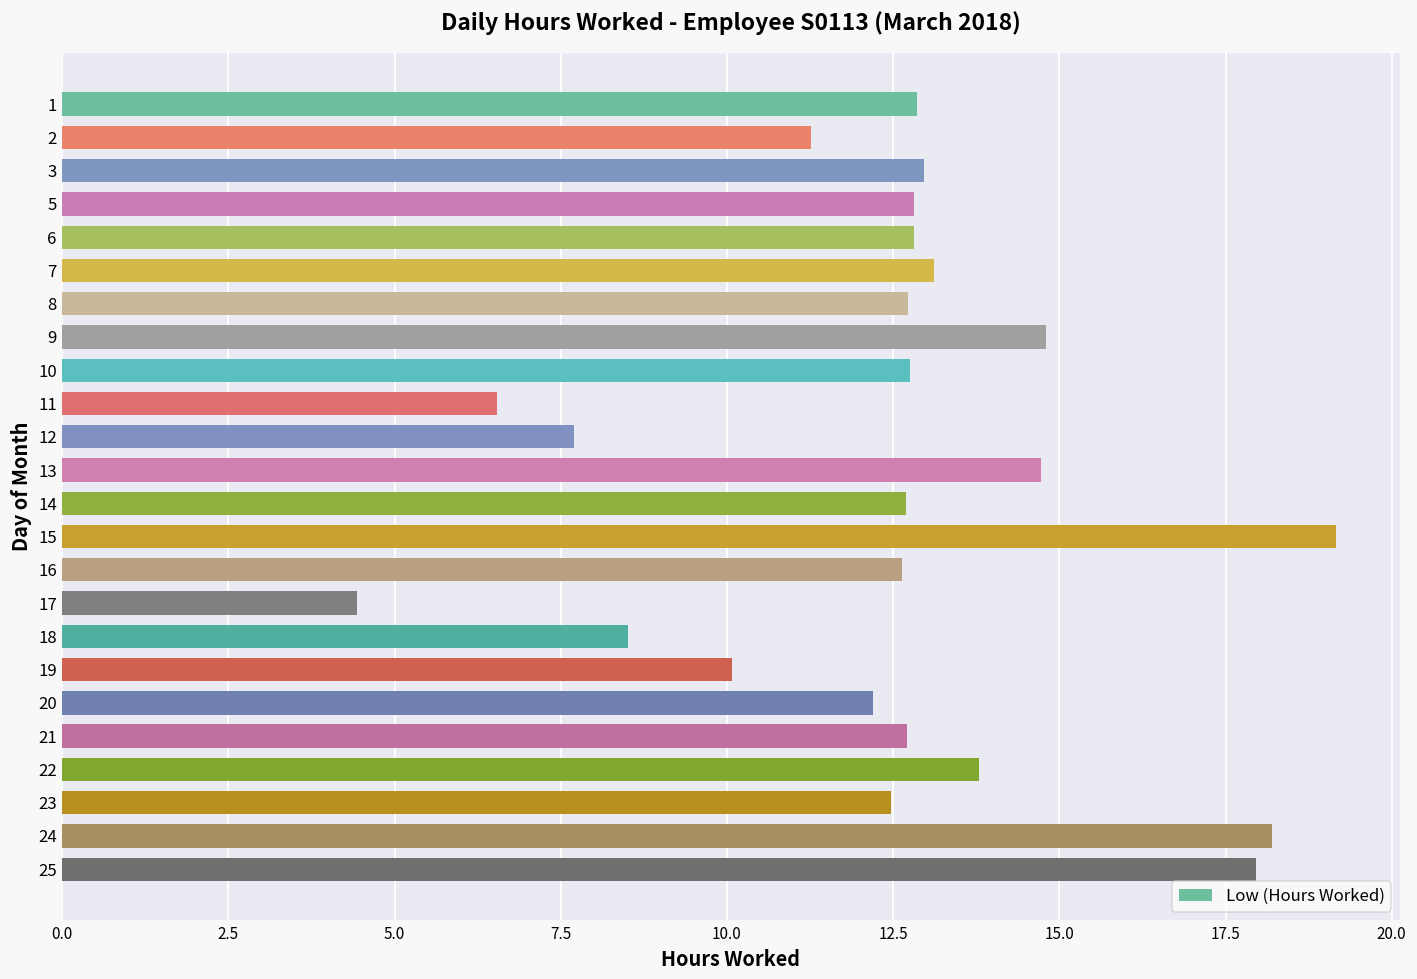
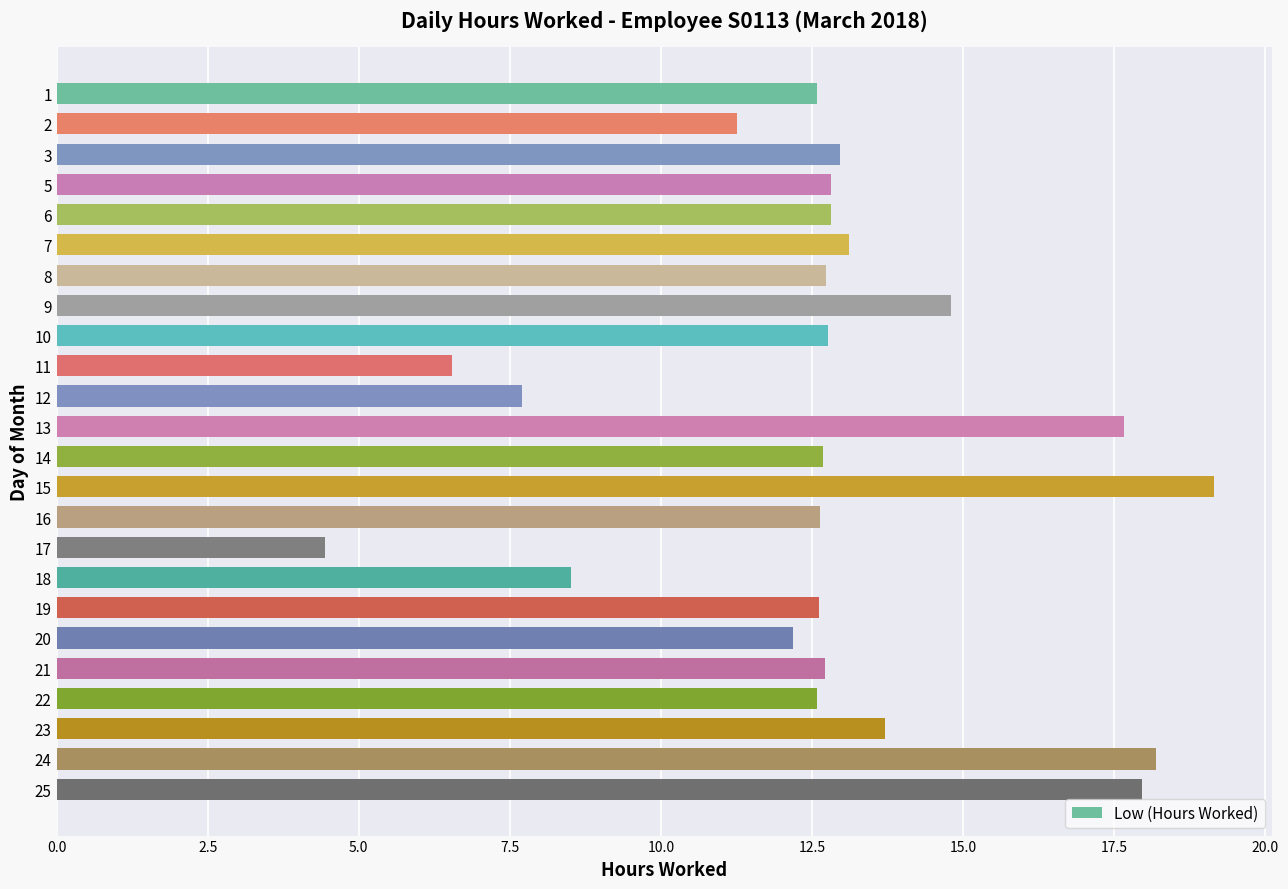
  {
-   "1": 12.9,
+   "1": 12.6,
    "2": 11.3,
    "3": 13.0,
    "5": 12.8,
    "6": 12.8,
    "7": 13.1,
    "8": 12.7,
    "9": 14.8,
    "10": 12.8,
    "11": 6.5,
    "12": 7.7,
-   "13": 14.7,
+   "13": 17.7,
    "14": 12.7,
    "15": 19.2,
    "16": 12.6,
    "17": 4.4,
    "18": 8.5,
-   "19": 10.1,
+   "19": 12.6,
    "20": 12.2,
    "21": 12.7,
-   "22": 13.8,
-   "23": 12.5,
+   "22": 12.6,
+   "23": 13.7,
    "24": 18.2,
    "25": 18.0
  }
